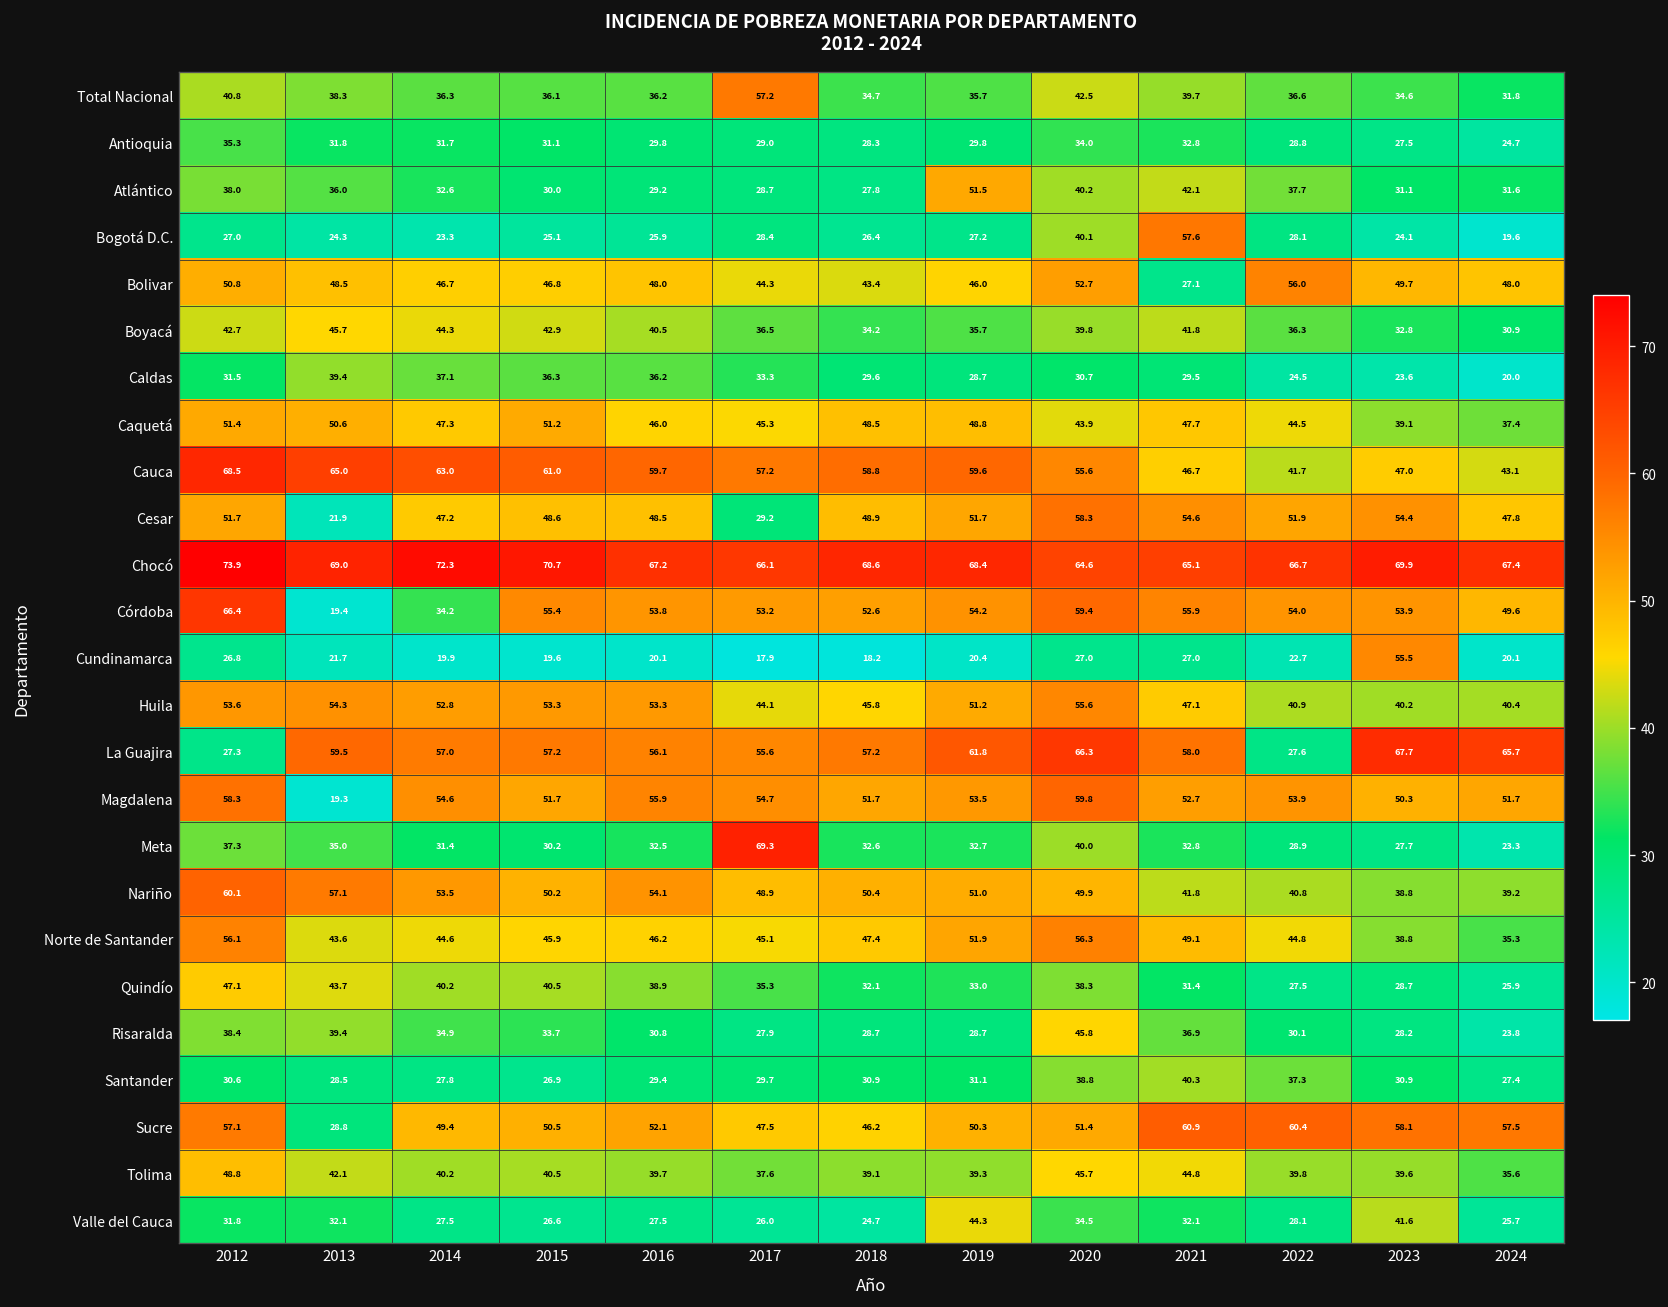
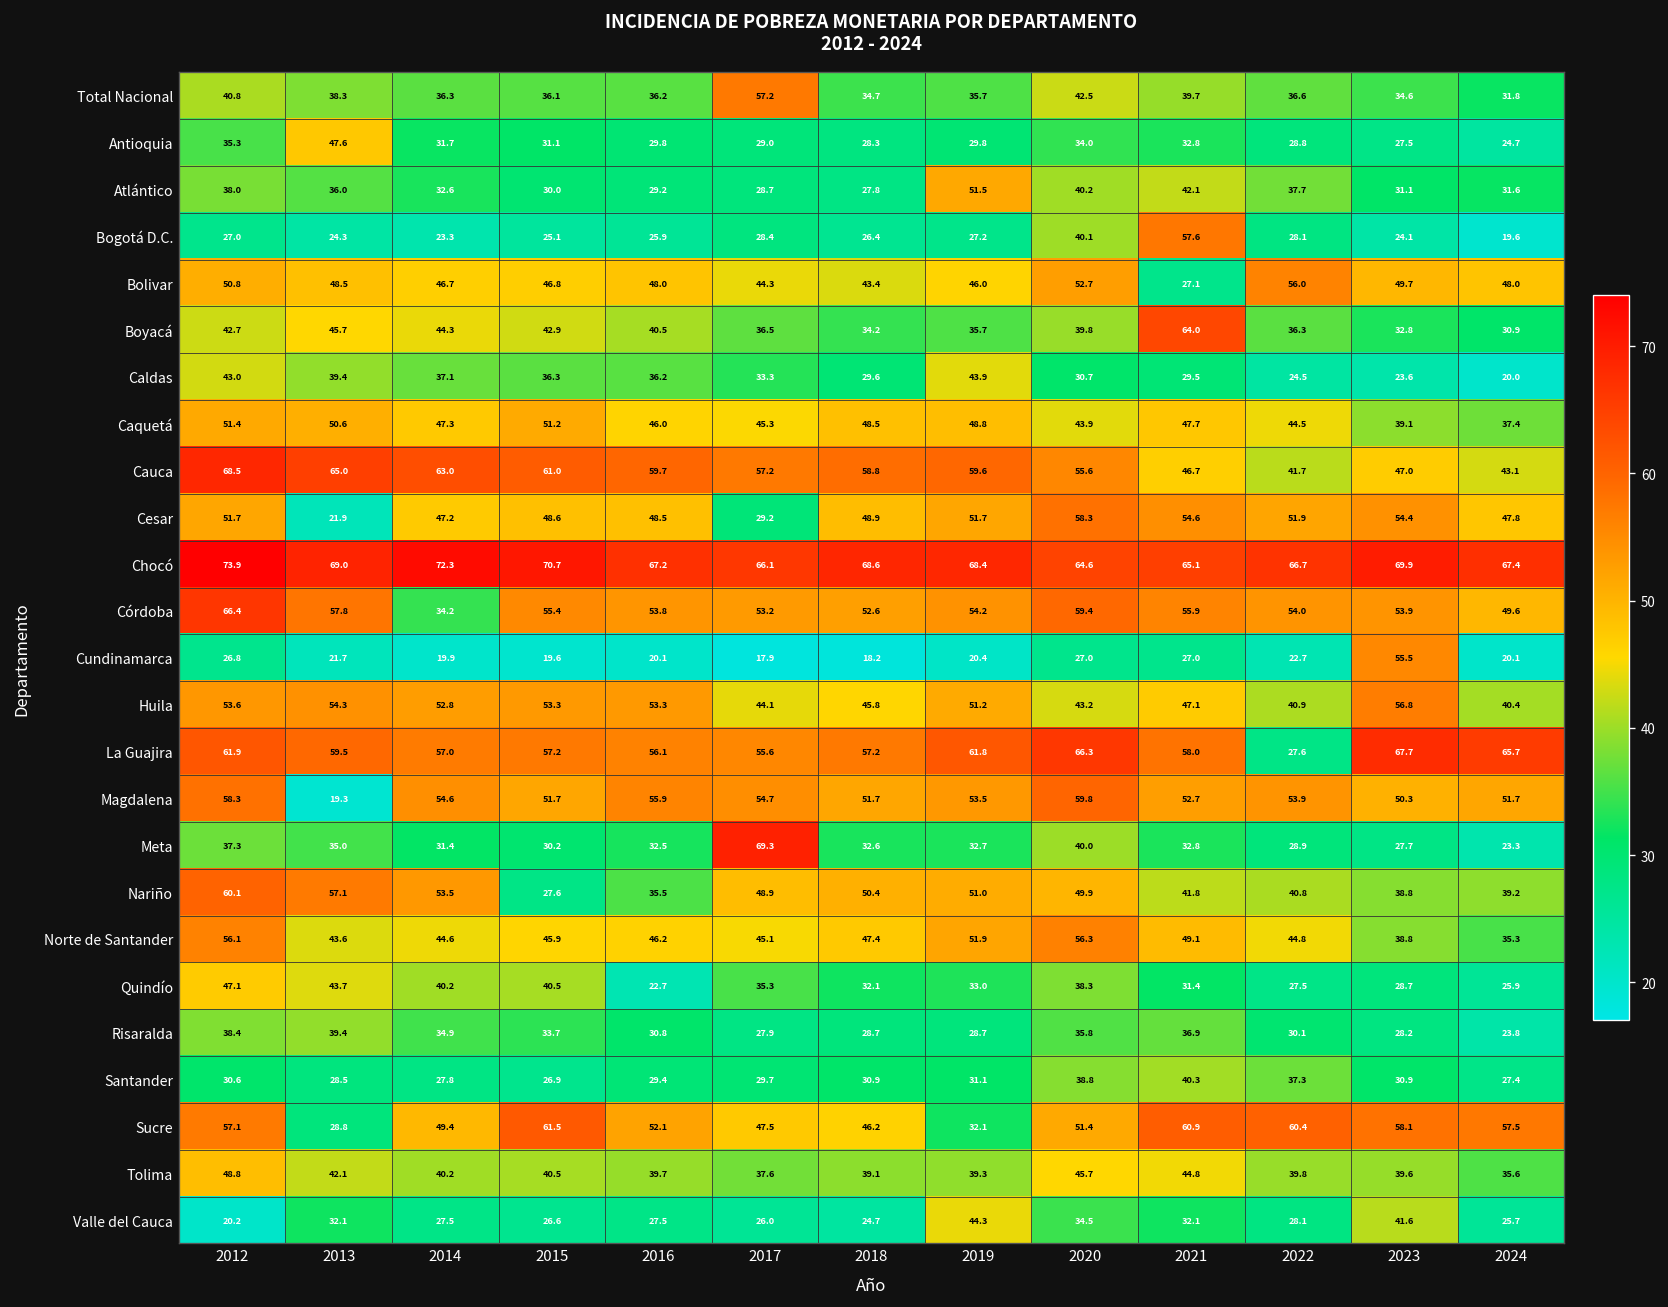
  {
    "Antioquia": {
      "2012": 35.3,
-     "2013": 31.8,
+     "2013": 47.6,
      "2014": 31.7,
      "2015": 31.1,
      "2016": 29.8,
      "2017": 29.0,
      "2018": 28.3,
      "2019": 29.8,
      "2020": 34.0,
      "2021": 32.8,
      "2022": 28.8,
      "2023": 27.5,
      "2024": 24.7
    },
    "Boyacá": {
      "2012": 42.7,
      "2013": 45.7,
      "2014": 44.3,
      "2015": 42.9,
      "2016": 40.5,
      "2017": 36.5,
      "2018": 34.2,
      "2019": 35.7,
      "2020": 39.8,
-     "2021": 41.8,
+     "2021": 64.0,
      "2022": 36.3,
      "2023": 32.8,
      "2024": 30.9
    },
    "Caldas": {
-     "2012": 31.5,
+     "2012": 43.0,
      "2013": 39.4,
      "2014": 37.1,
      "2015": 36.3,
      "2016": 36.2,
      "2017": 33.3,
      "2018": 29.6,
-     "2019": 28.7,
+     "2019": 43.9,
      "2020": 30.7,
      "2021": 29.5,
      "2022": 24.5,
      "2023": 23.6,
      "2024": 20.0
    },
    "Córdoba": {
      "2012": 66.4,
-     "2013": 19.4,
+     "2013": 57.8,
      "2014": 34.2,
      "2015": 55.4,
      "2016": 53.8,
      "2017": 53.2,
      "2018": 52.6,
      "2019": 54.2,
      "2020": 59.4,
      "2021": 55.9,
      "2022": 54.0,
      "2023": 53.9,
      "2024": 49.6
    },
    "Huila": {
      "2012": 53.6,
      "2013": 54.3,
      "2014": 52.8,
      "2015": 53.3,
      "2016": 53.3,
      "2017": 44.1,
      "2018": 45.8,
      "2019": 51.2,
-     "2020": 55.6,
+     "2020": 43.2,
      "2021": 47.1,
      "2022": 40.9,
-     "2023": 40.2,
+     "2023": 56.8,
      "2024": 40.4
    },
    "La Guajira": {
-     "2012": 27.3,
+     "2012": 61.9,
      "2013": 59.5,
      "2014": 57.0,
      "2015": 57.2,
      "2016": 56.1,
      "2017": 55.6,
      "2018": 57.2,
      "2019": 61.8,
      "2020": 66.3,
      "2021": 58.0,
      "2022": 27.6,
      "2023": 67.7,
      "2024": 65.7
    },
    "Nariño": {
      "2012": 60.1,
      "2013": 57.1,
      "2014": 53.5,
-     "2015": 50.2,
-     "2016": 54.1,
+     "2015": 27.6,
+     "2016": 35.5,
      "2017": 48.9,
      "2018": 50.4,
      "2019": 51.0,
      "2020": 49.9,
      "2021": 41.8,
      "2022": 40.8,
      "2023": 38.8,
      "2024": 39.2
    },
    "Quindío": {
      "2012": 47.1,
      "2013": 43.7,
      "2014": 40.2,
      "2015": 40.5,
-     "2016": 38.9,
+     "2016": 22.7,
      "2017": 35.3,
      "2018": 32.1,
      "2019": 33.0,
      "2020": 38.3,
      "2021": 31.4,
      "2022": 27.5,
      "2023": 28.7,
      "2024": 25.9
    },
    "Risaralda": {
      "2012": 38.4,
      "2013": 39.4,
      "2014": 34.9,
      "2015": 33.7,
      "2016": 30.8,
      "2017": 27.9,
      "2018": 28.7,
      "2019": 28.7,
-     "2020": 45.8,
+     "2020": 35.8,
      "2021": 36.9,
      "2022": 30.1,
      "2023": 28.2,
      "2024": 23.8
    },
    "Sucre": {
      "2012": 57.1,
      "2013": 28.8,
      "2014": 49.4,
-     "2015": 50.5,
+     "2015": 61.5,
      "2016": 52.1,
      "2017": 47.5,
      "2018": 46.2,
-     "2019": 50.3,
+     "2019": 32.1,
      "2020": 51.4,
      "2021": 60.9,
      "2022": 60.4,
      "2023": 58.1,
      "2024": 57.5
    },
    "Valle del Cauca": {
-     "2012": 31.8,
+     "2012": 20.2,
      "2013": 32.1,
      "2014": 27.5,
      "2015": 26.6,
      "2016": 27.5,
      "2017": 26.0,
      "2018": 24.7,
      "2019": 44.3,
      "2020": 34.5,
      "2021": 32.1,
      "2022": 28.1,
      "2023": 41.6,
      "2024": 25.7
    }
  }
